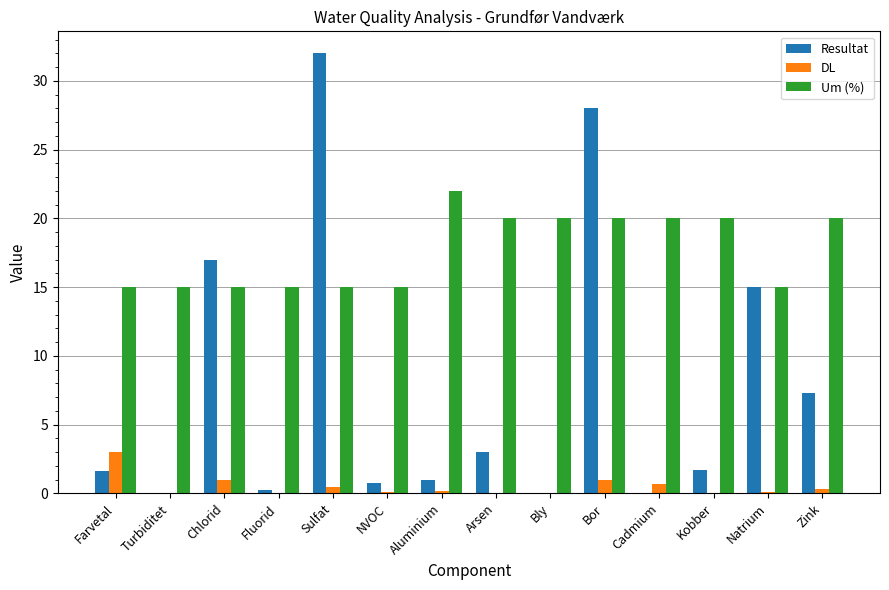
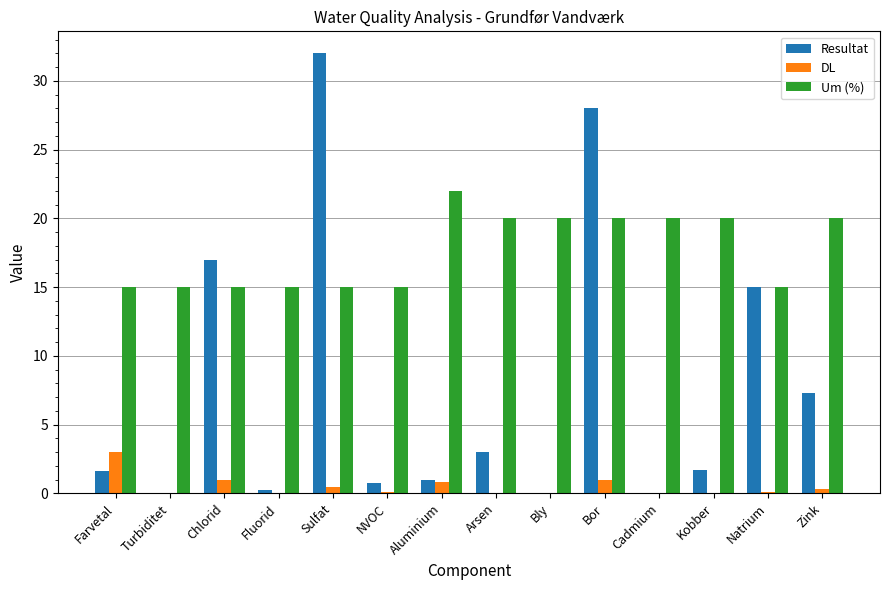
  {
    "Resultat": {
      "Farvetal": 1.6,
      "Chlorid": 17.0,
      "Fluorid": 0.2,
      "Sulfat": 32.0,
      "NVOC": 0.8,
      "Aluminium": 1.0,
      "Arsen": 3.0,
      "Bor": 28.0,
      "Kobber": 1.7,
      "Natrium": 15.0,
      "Zink": 7.3
    },
    "DL": {
      "Farvetal": 3.0,
      "Chlorid": 1.0,
      "Sulfat": 0.5,
-     "Aluminium": 0.2,
+     "Aluminium": 0.8,
      "Bor": 1.0,
-     "Cadmium": 0.7,
+     "Cadmium": 0.0,
      "Zink": 0.3
    },
    "Um (%)": {
      "Farvetal": 15.0,
      "Turbiditet": 15.0,
      "Chlorid": 15.0,
      "Fluorid": 15.0,
      "Sulfat": 15.0,
      "NVOC": 15.0,
      "Aluminium": 22.0,
      "Arsen": 20.0,
      "Bly": 20.0,
      "Bor": 20.0,
      "Cadmium": 20.0,
      "Kobber": 20.0,
      "Natrium": 15.0,
      "Zink": 20.0
    }
  }
